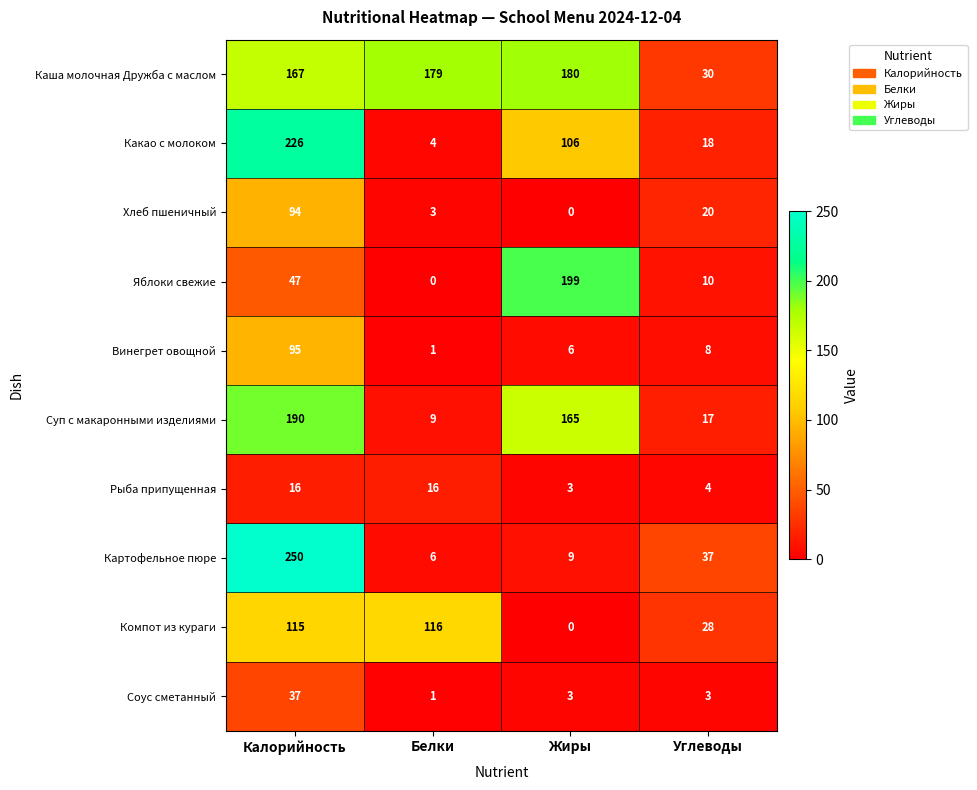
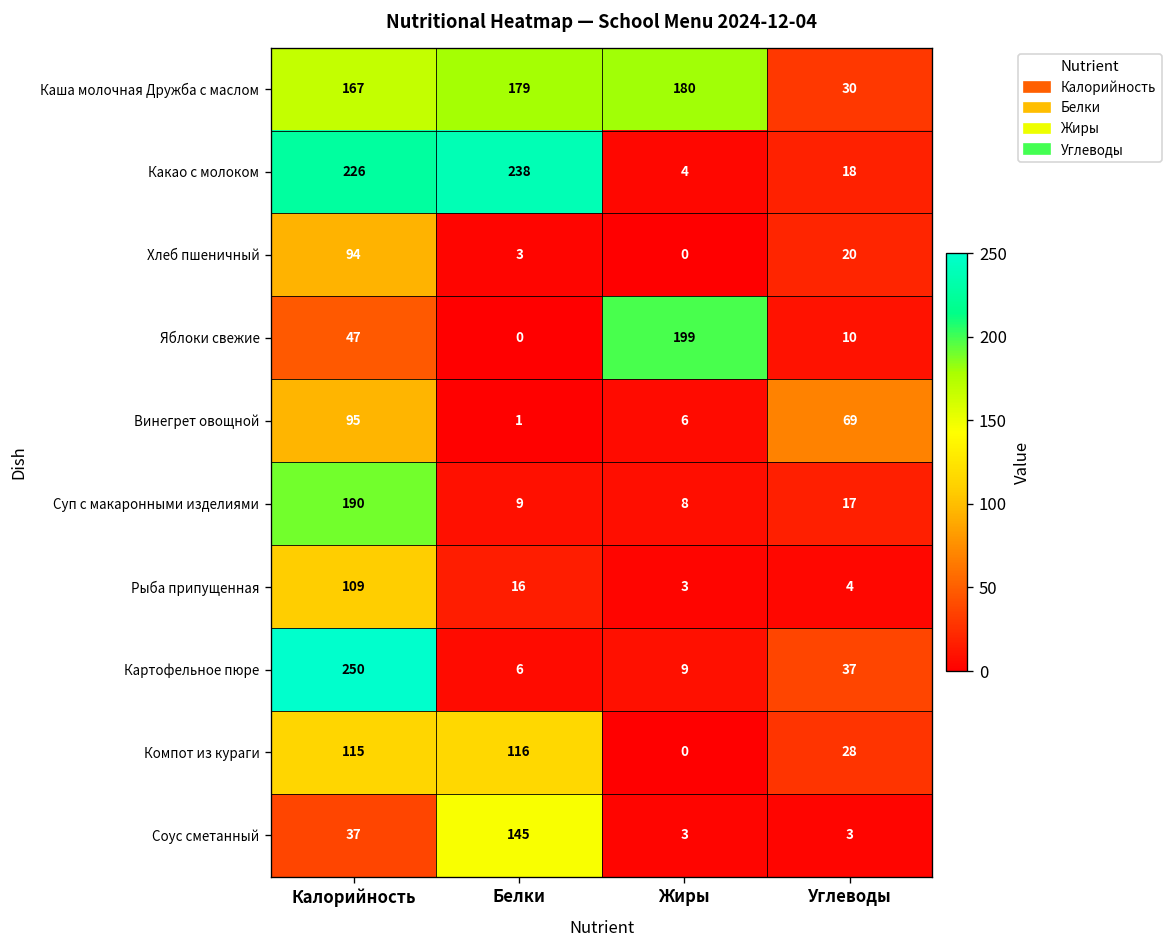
  {
    "Каша молочная Дружба с маслом": {
      "Калорийность": 167,
      "Белки": 179,
      "Жиры": 180,
      "Углеводы": 30
    },
    "Какао с молоком": {
      "Калорийность": 226,
-     "Белки": 4,
-     "Жиры": 106,
+     "Белки": 238,
+     "Жиры": 4,
      "Углеводы": 18
    },
    "Хлеб пшеничный": {
      "Калорийность": 94,
      "Белки": 3,
      "Жиры": 0,
      "Углеводы": 20
    },
    "Яблоки свежие": {
      "Калорийность": 47,
      "Белки": 0,
      "Жиры": 199,
      "Углеводы": 10
    },
    "Винегрет овощной": {
      "Калорийность": 95,
      "Белки": 1,
      "Жиры": 6,
-     "Углеводы": 8
+     "Углеводы": 69
    },
    "Суп с макаронными изделиями": {
      "Калорийность": 190,
      "Белки": 9,
-     "Жиры": 165,
+     "Жиры": 8,
      "Углеводы": 17
    },
    "Рыба припущенная": {
-     "Калорийность": 16,
+     "Калорийность": 109,
      "Белки": 16,
      "Жиры": 3,
      "Углеводы": 4
    },
    "Картофельное пюре": {
      "Калорийность": 250,
      "Белки": 6,
      "Жиры": 9,
      "Углеводы": 37
    },
    "Компот из кураги": {
      "Калорийность": 115,
      "Белки": 116,
      "Жиры": 0,
      "Углеводы": 28
    },
    "Соус сметанный": {
      "Калорийность": 37,
-     "Белки": 1,
+     "Белки": 145,
      "Жиры": 3,
      "Углеводы": 3
    }
  }
